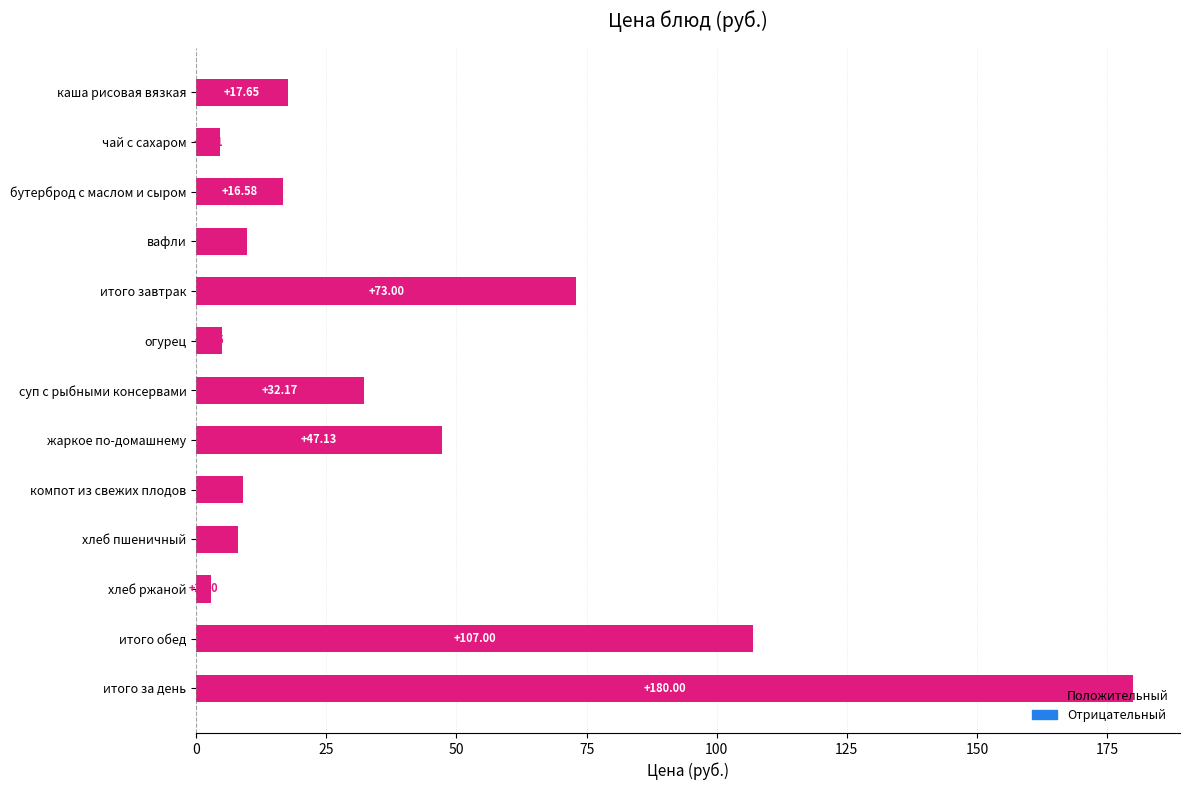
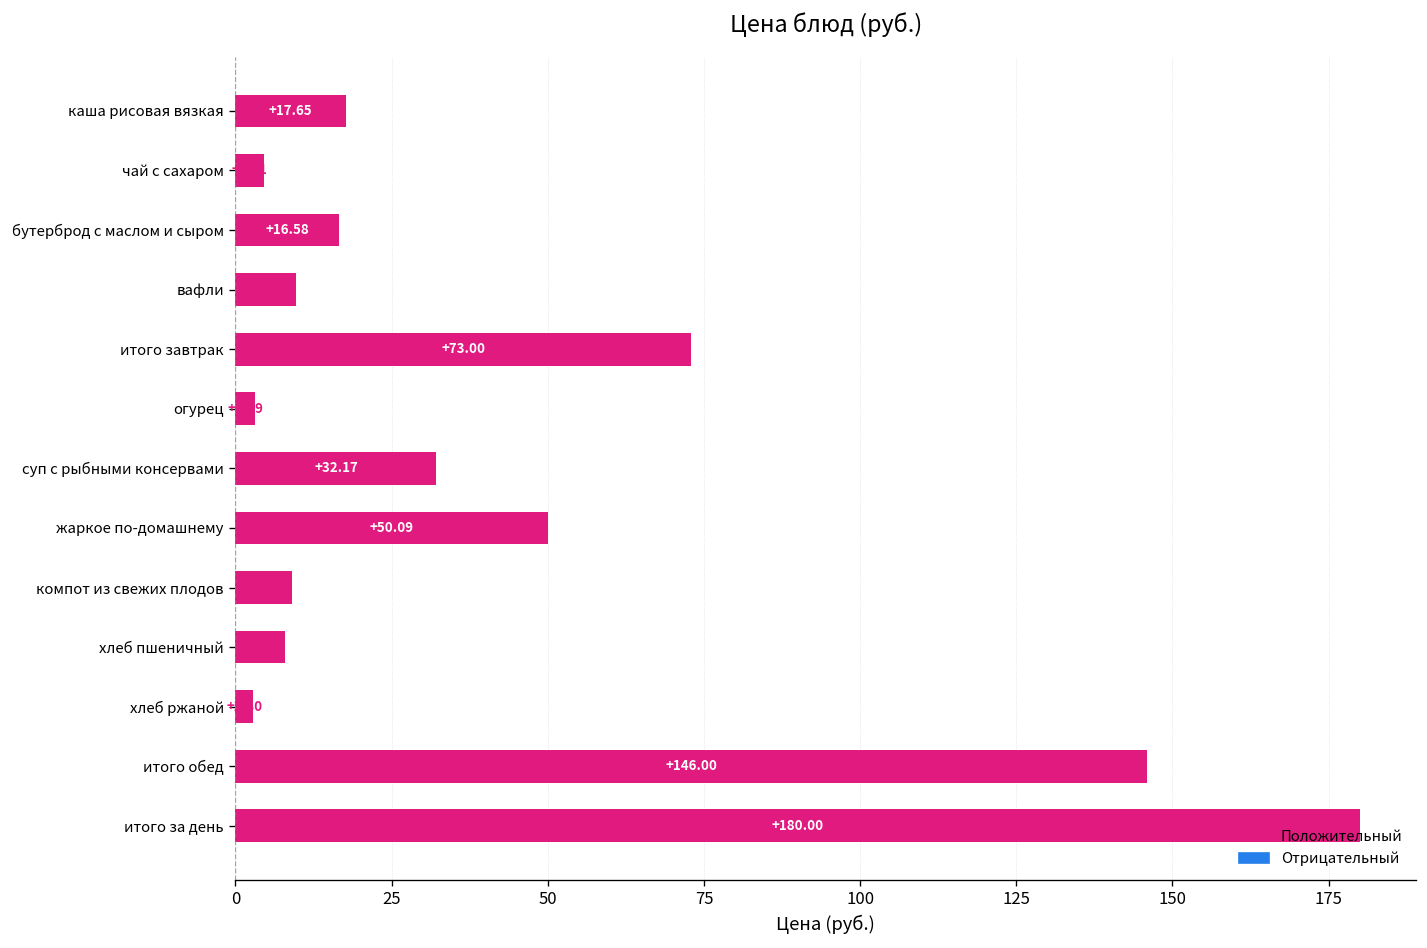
  {
    "каша рисовая вязкая": "+17.65",
    "бутерброд с маслом и сыром": "+16.58",
    "итого завтрак": "+73.00",
-   "огурец": "5",
+   "огурец": "3",
    "суп с рыбными консервами": "+32.17",
-   "жаркое по-домашнему": "+47.13",
+   "жаркое по-домашнему": "+50.09",
    "хлеб ржаной": "+2.80",
-   "итого обед": "+107.00",
+   "итого обед": "+146.00",
    "итого за день": "+180.00"
  }
